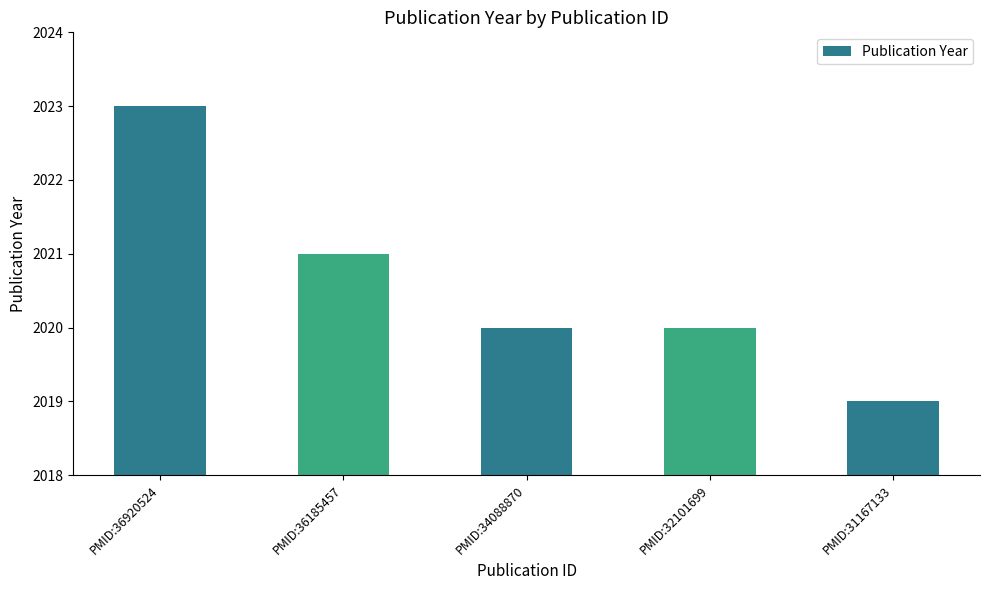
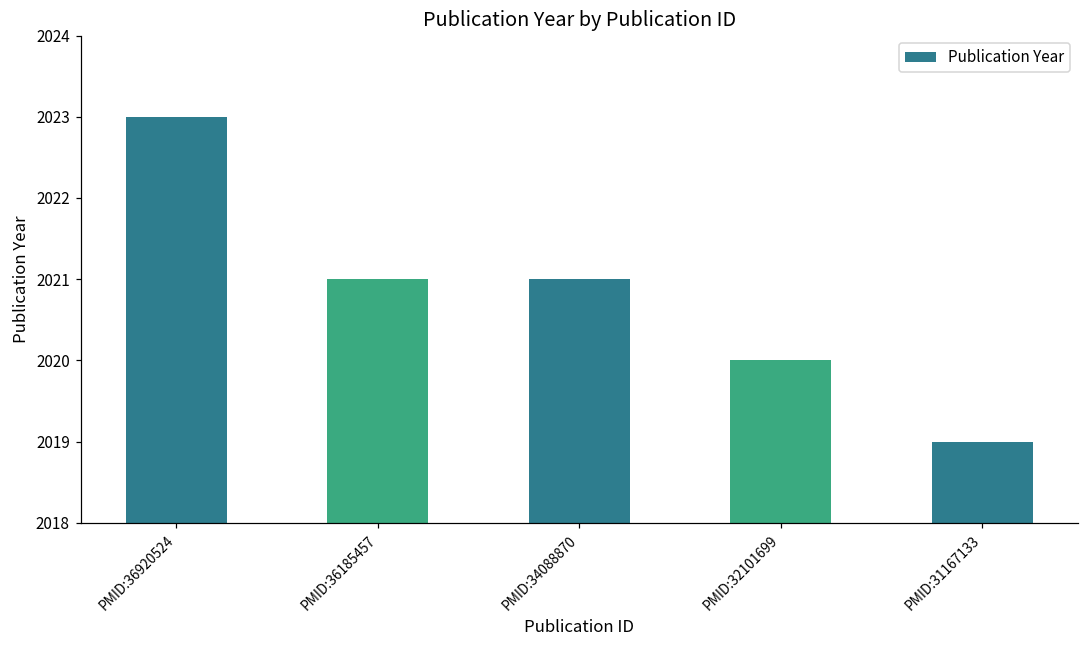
  {
    "PMID:36920524": 2023,
    "PMID:36185457": 2021,
-   "PMID:34088870": 2020,
+   "PMID:34088870": 2021,
    "PMID:32101699": 2020,
    "PMID:31167133": 2019
  }
